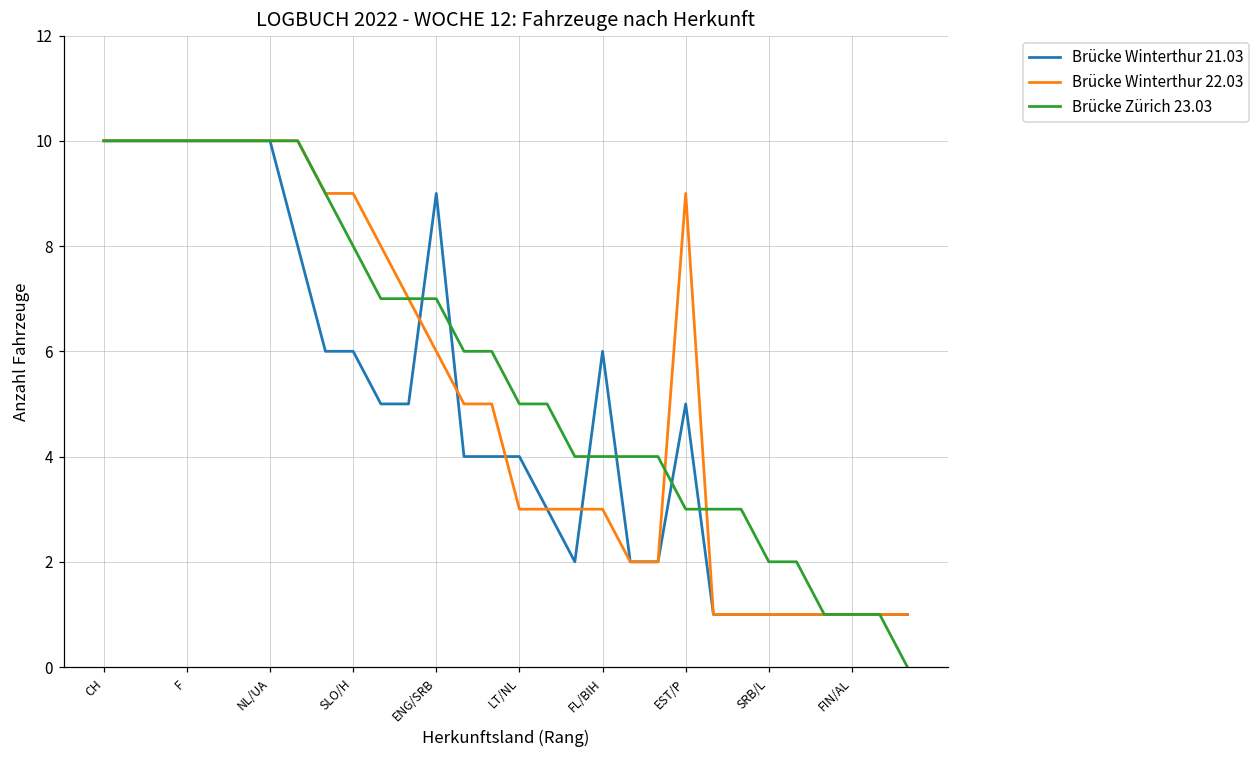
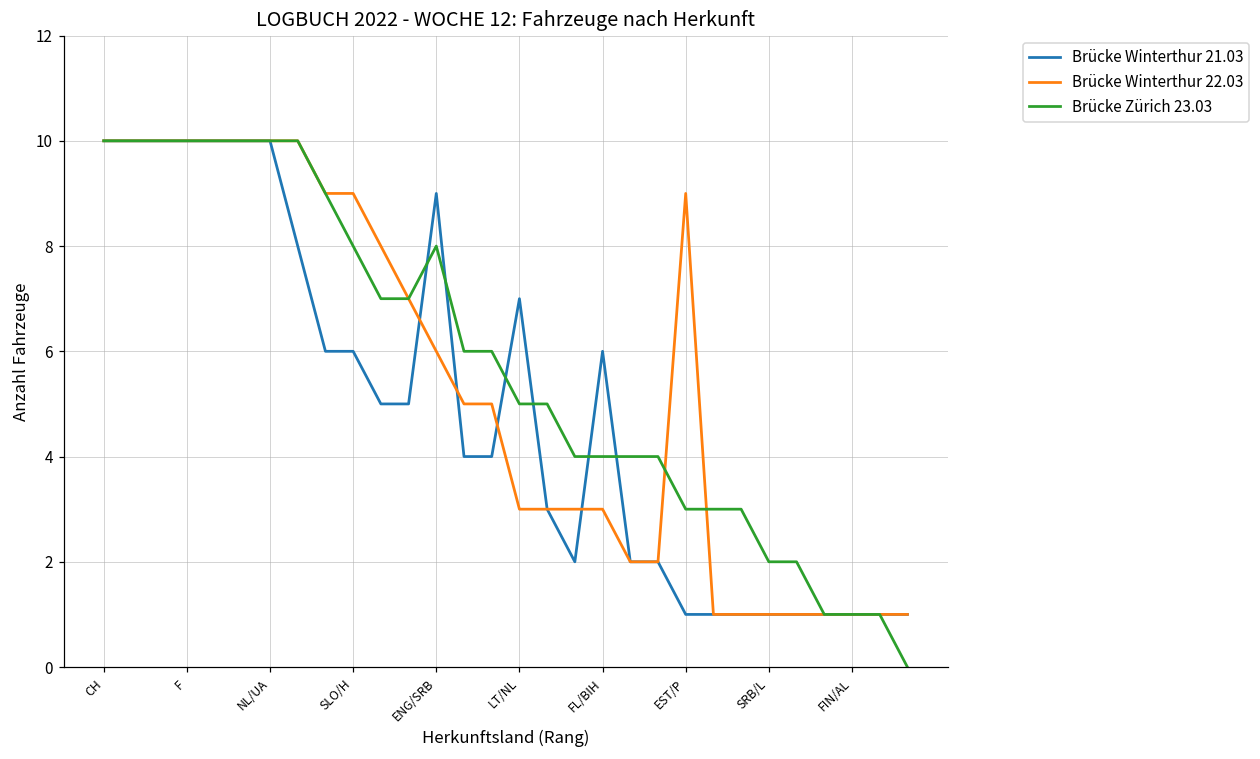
  {
    "Brücke Winterthur 21.03": {
      "SLO/H": 6,
      "ENG/SRB": 9,
-     "LT/NL": 4,
+     "LT/NL": 7,
      "FL/BIH": 6,
-     "EST/P": 5
+     "EST/P": 1
    },
    "Brücke Winterthur 22.03": {
      "SLO/H": 9,
      "ENG/SRB": 6,
      "LT/NL": 3,
      "FL/BIH": 3,
      "EST/P": 9
    },
    "Brücke Zürich 23.03": {
      "SLO/H": 8,
-     "ENG/SRB": 7,
+     "ENG/SRB": 8,
      "LT/NL": 5,
      "FL/BIH": 4,
      "EST/P": 3,
      "SRB/L": 2
    }
  }
